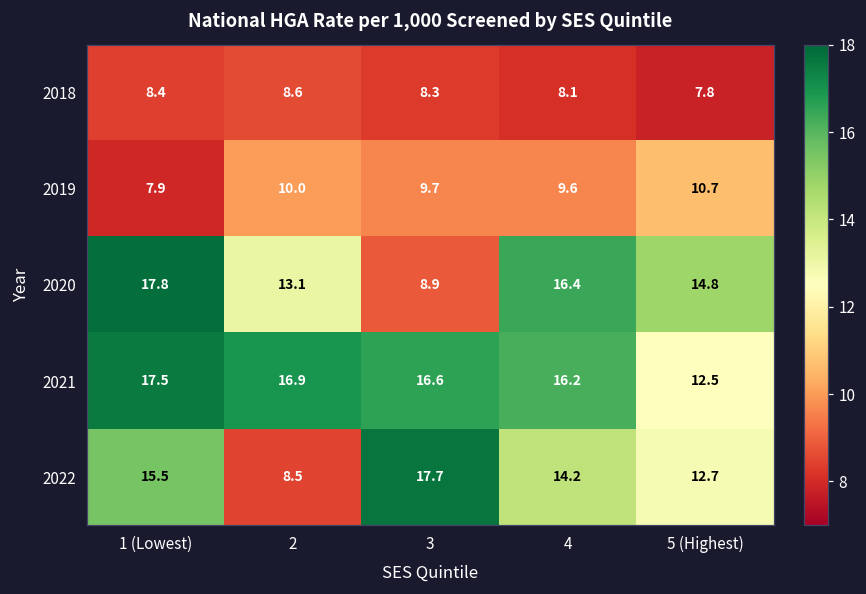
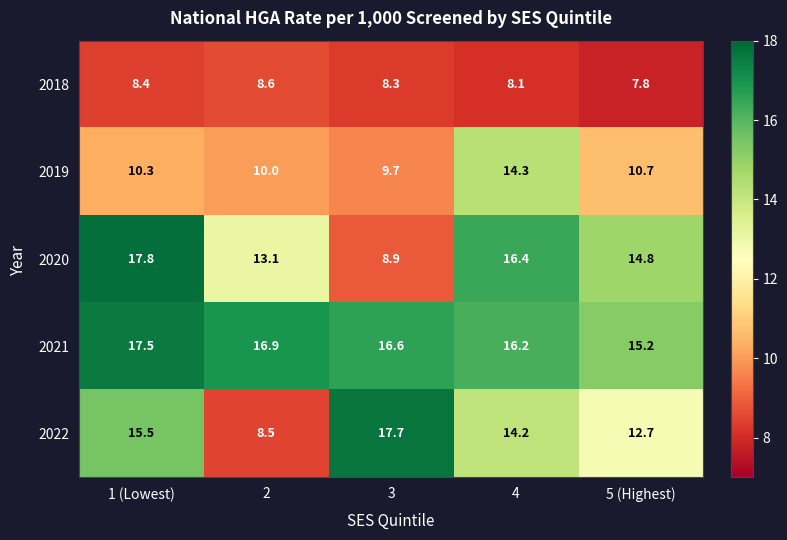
  {
    "2018": {
      "1 (Lowest)": 8.4,
      "2": 8.6,
      "3": 8.3,
      "4": 8.1,
      "5 (Highest)": 7.8
    },
    "2019": {
-     "1 (Lowest)": 7.9,
+     "1 (Lowest)": 10.3,
      "2": 10.0,
      "3": 9.7,
-     "4": 9.6,
+     "4": 14.3,
      "5 (Highest)": 10.7
    },
    "2020": {
      "1 (Lowest)": 17.8,
      "2": 13.1,
      "3": 8.9,
      "4": 16.4,
      "5 (Highest)": 14.8
    },
    "2021": {
      "1 (Lowest)": 17.5,
      "2": 16.9,
      "3": 16.6,
      "4": 16.2,
-     "5 (Highest)": 12.5
+     "5 (Highest)": 15.2
    },
    "2022": {
      "1 (Lowest)": 15.5,
      "2": 8.5,
      "3": 17.7,
      "4": 14.2,
      "5 (Highest)": 12.7
    }
  }
